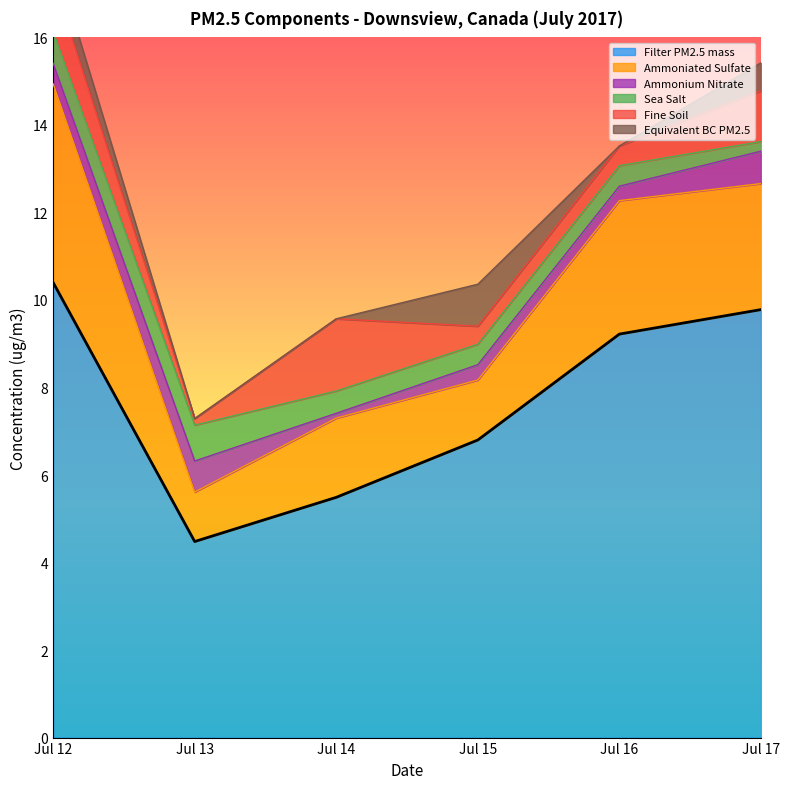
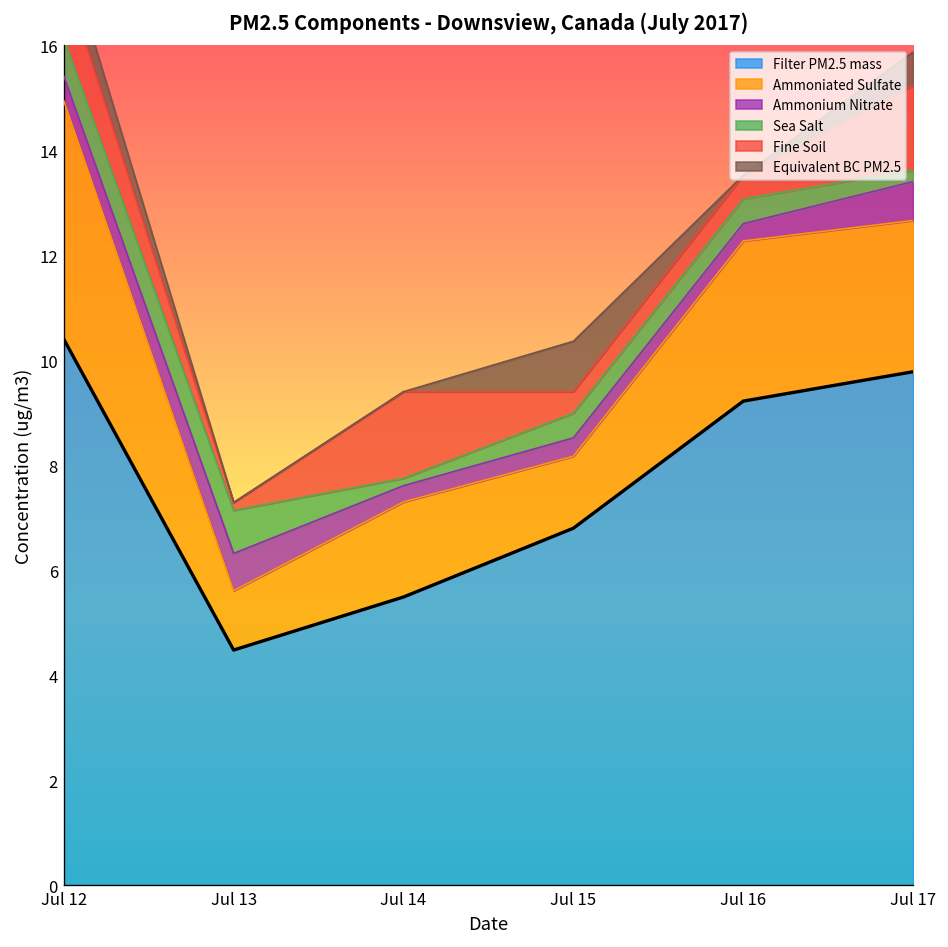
  {
    "Filter PM2.5 mass": {
      "Jul 12": 10.4,
      "Jul 13": 4.5,
      "Jul 14": 5.5,
      "Jul 15": 6.8,
      "Jul 16": 9.2,
      "Jul 17": 9.8
    },
    "Ammoniated Sulfate": {
      "Jul 12": 4.5,
      "Jul 13": 1.1,
      "Jul 14": 1.8,
      "Jul 15": 1.4,
      "Jul 16": 3.0,
      "Jul 17": 2.9
    },
    "Ammonium Nitrate": {
      "Jul 12": 0.5,
      "Jul 13": 0.7,
-     "Jul 14": 0.1,
+     "Jul 14": 0.3,
      "Jul 15": 0.3,
      "Jul 16": 0.3,
      "Jul 17": 0.7
    },
    "Sea Salt": {
      "Jul 13": 0.8,
-     "Jul 14": 0.5,
+     "Jul 14": 0.1,
      "Jul 15": 0.5,
      "Jul 16": 0.5,
      "Jul 17": 0.2
    },
    "Fine Soil": {
      "Jul 15": 0.4,
-     "Jul 17": 1.2
+     "Jul 17": 1.6
    },
    "Equivalent BC PM2.5": {
      "Jul 15": 1.0,
      "Jul 17": 0.6
    }
  }
